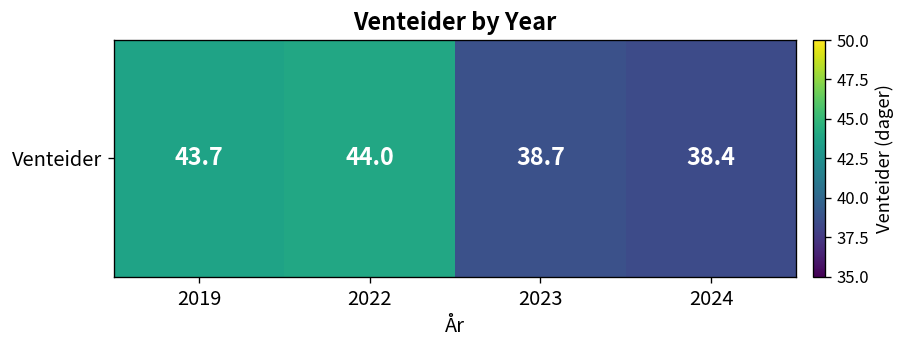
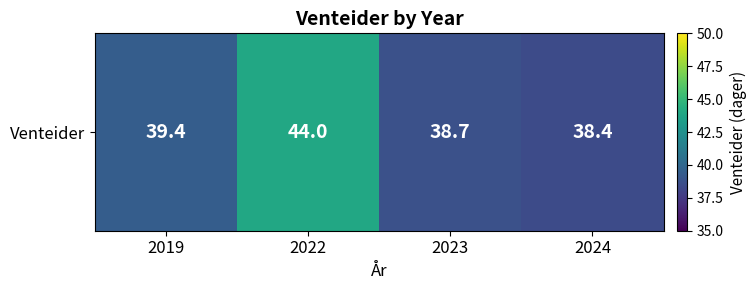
  {
    "Venteider": {
-     "2019": 43.7,
+     "2019": 39.4,
      "2022": 44.0,
      "2023": 38.7,
      "2024": 38.4
    }
  }
